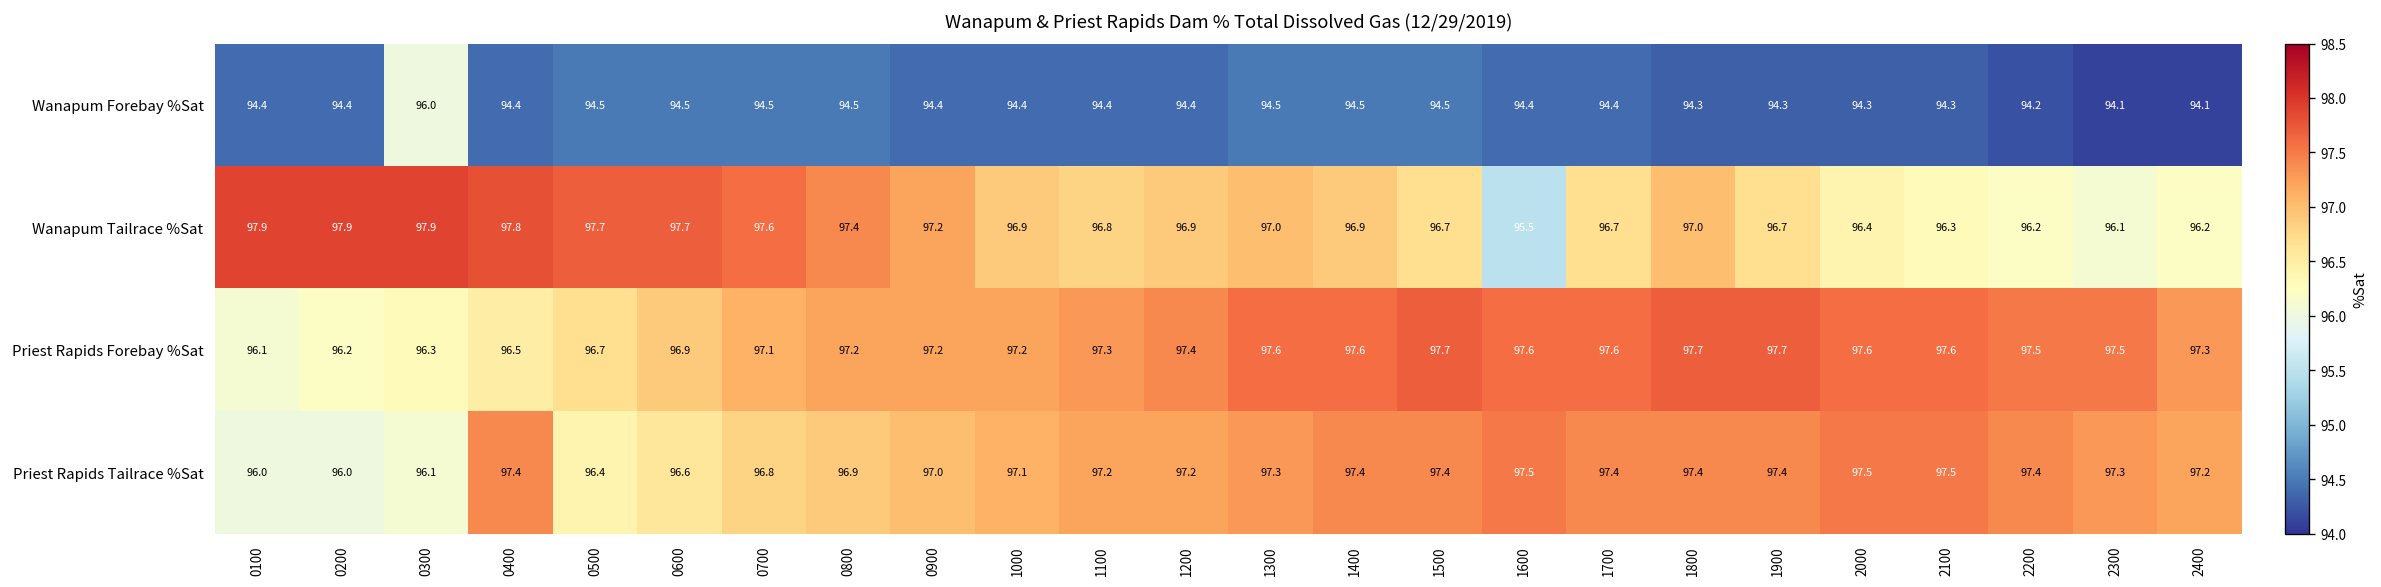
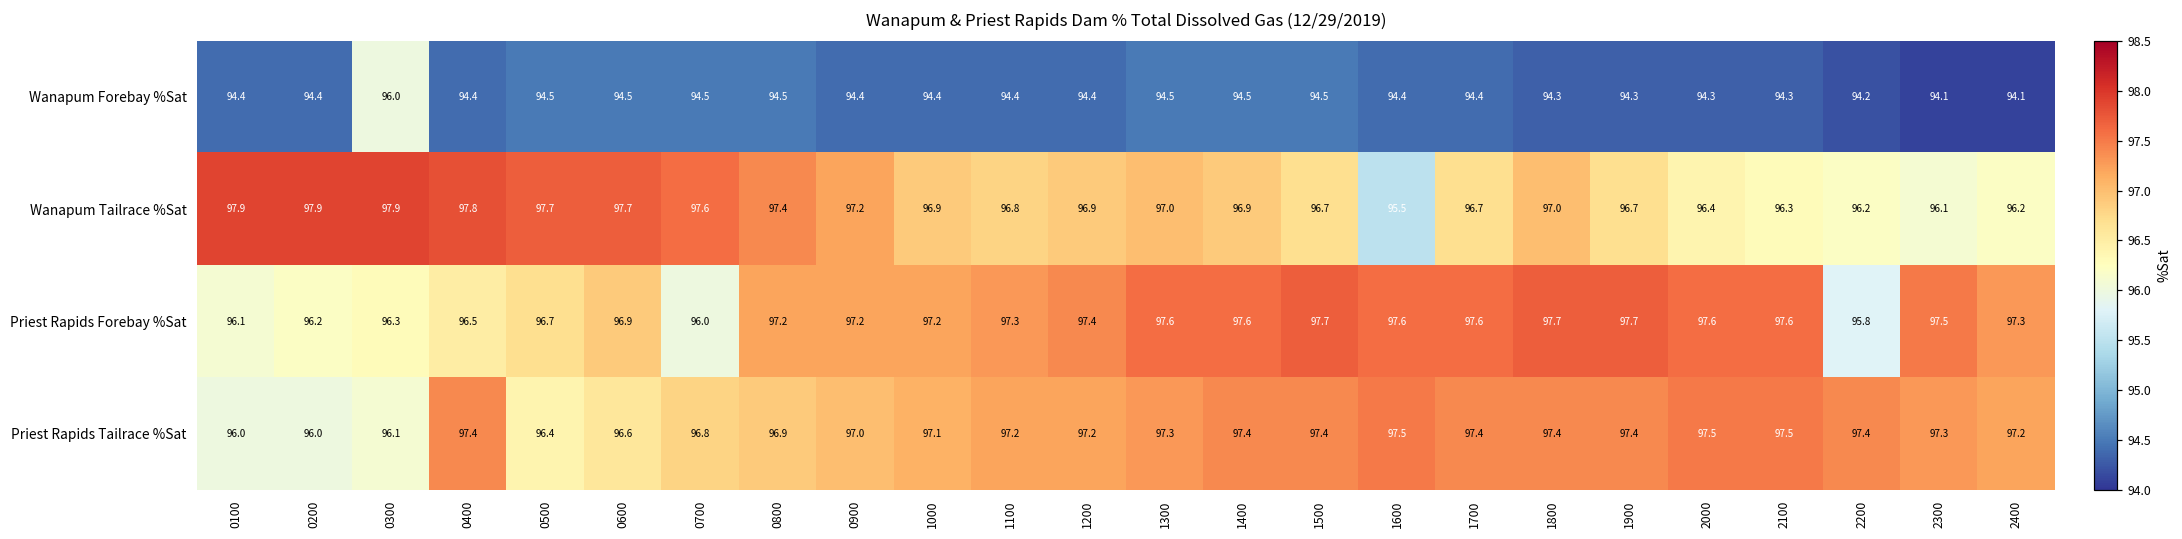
  {
    "Wanapum Forebay %Sat": {
      "0100": 94.4,
      "0200": 94.4,
      "0300": 96.0,
      "0400": 94.4,
      "0500": 94.5,
      "0600": 94.5,
      "0700": 94.5,
      "0800": 94.5,
      "0900": 94.4,
      "1000": 94.4,
      "1100": 94.4,
      "1200": 94.4,
      "1300": 94.5,
      "1400": 94.5,
      "1500": 94.5,
      "1600": 94.4,
      "1700": 94.4,
      "1800": 94.3,
      "1900": 94.3,
      "2000": 94.3,
      "2100": 94.3,
      "2200": 94.2,
      "2300": 94.1,
      "2400": 94.1
    },
    "Wanapum Tailrace %Sat": {
      "0100": 97.9,
      "0200": 97.9,
      "0300": 97.9,
      "0400": 97.8,
      "0500": 97.7,
      "0600": 97.7,
      "0700": 97.6,
      "0800": 97.4,
      "0900": 97.2,
      "1000": 96.9,
      "1100": 96.8,
      "1200": 96.9,
      "1300": 97.0,
      "1400": 96.9,
      "1500": 96.7,
      "1600": 95.5,
      "1700": 96.7,
      "1800": 97.0,
      "1900": 96.7,
      "2000": 96.4,
      "2100": 96.3,
      "2200": 96.2,
      "2300": 96.1,
      "2400": 96.2
    },
    "Priest Rapids Forebay %Sat": {
      "0100": 96.1,
      "0200": 96.2,
      "0300": 96.3,
      "0400": 96.5,
      "0500": 96.7,
      "0600": 96.9,
-     "0700": 97.1,
+     "0700": 96.0,
      "0800": 97.2,
      "0900": 97.2,
      "1000": 97.2,
      "1100": 97.3,
      "1200": 97.4,
      "1300": 97.6,
      "1400": 97.6,
      "1500": 97.7,
      "1600": 97.6,
      "1700": 97.6,
      "1800": 97.7,
      "1900": 97.7,
      "2000": 97.6,
      "2100": 97.6,
-     "2200": 97.5,
+     "2200": 95.8,
      "2300": 97.5,
      "2400": 97.3
    },
    "Priest Rapids Tailrace %Sat": {
      "0100": 96.0,
      "0200": 96.0,
      "0300": 96.1,
      "0400": 97.4,
      "0500": 96.4,
      "0600": 96.6,
      "0700": 96.8,
      "0800": 96.9,
      "0900": 97.0,
      "1000": 97.1,
      "1100": 97.2,
      "1200": 97.2,
      "1300": 97.3,
      "1400": 97.4,
      "1500": 97.4,
      "1600": 97.5,
      "1700": 97.4,
      "1800": 97.4,
      "1900": 97.4,
      "2000": 97.5,
      "2100": 97.5,
      "2200": 97.4,
      "2300": 97.3,
      "2400": 97.2
    }
  }
